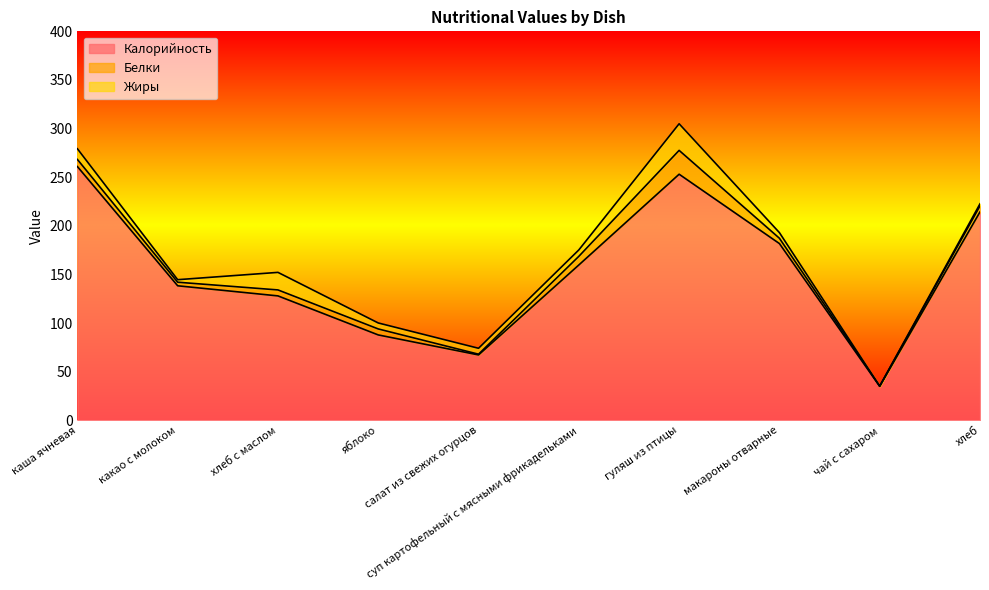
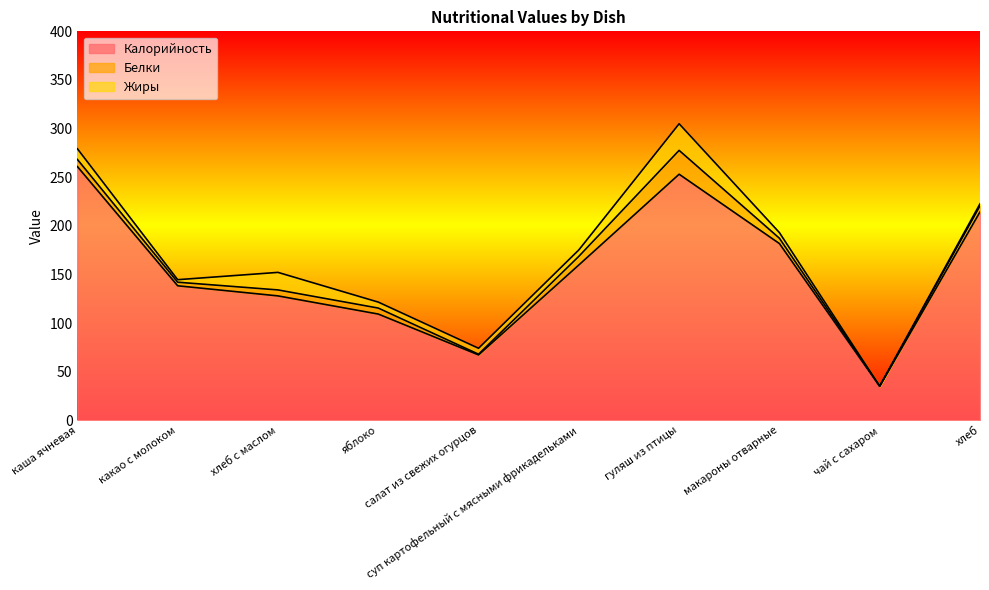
  {
    "Калорийность": {
      "каша ячневая": 260,
      "какао с молоком": 140,
      "хлеб с маслом": 130,
-     "яблоко": 90,
+     "яблоко": 110,
      "суп картофельный с мясными фрикадельками": 160,
      "гуляш из птицы": 250,
      "макароны отварные": 180,
      "хлеб": 210
    }
  }
